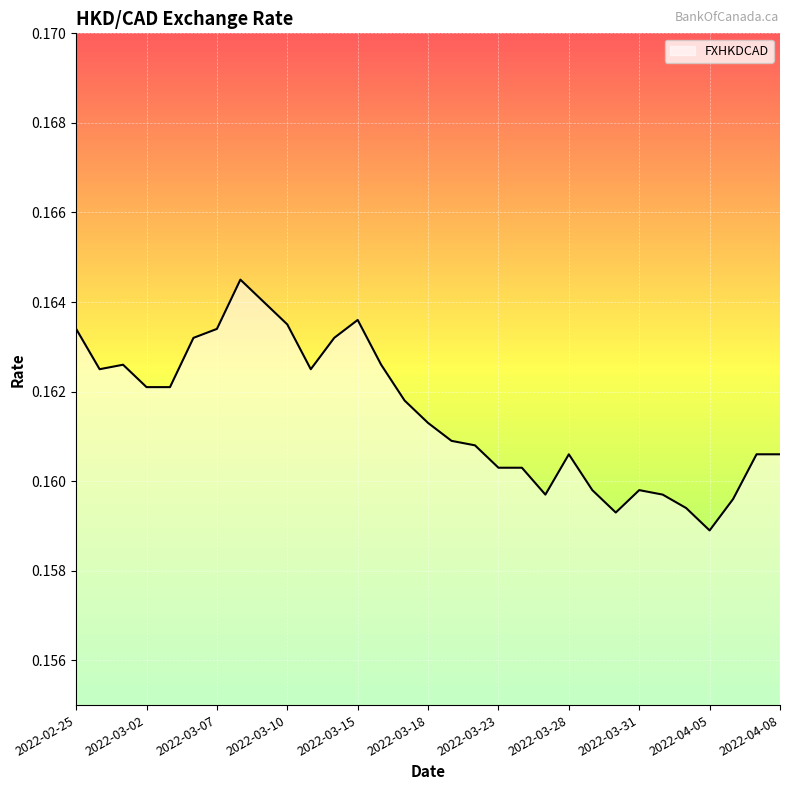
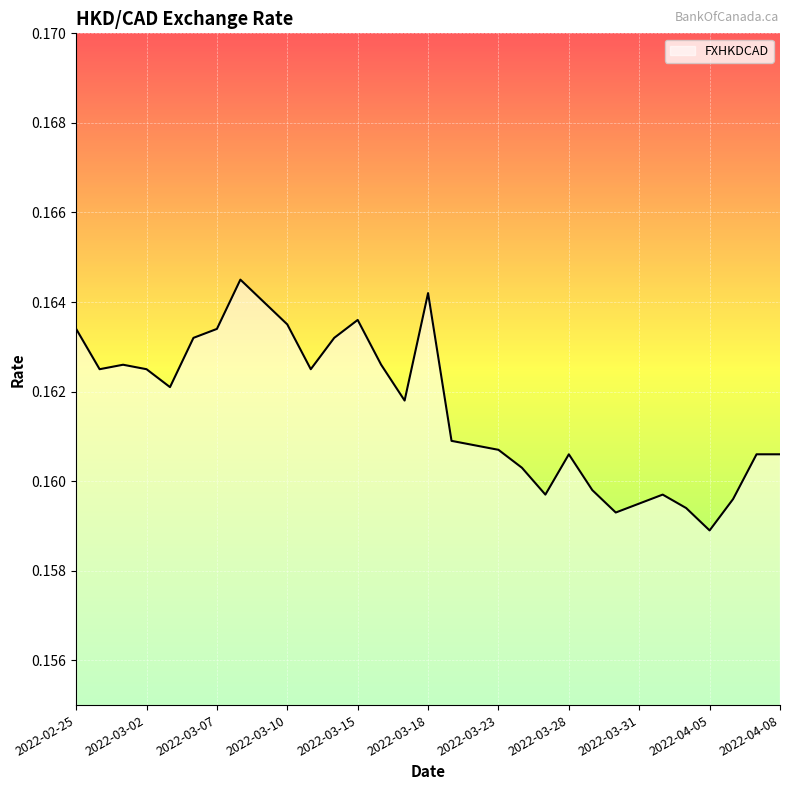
  {
    "2022-02-25": 0.1634,
-   "2022-03-02": 0.1621,
+   "2022-03-02": 0.1625,
    "2022-03-07": 0.1634,
    "2022-03-10": 0.1635,
    "2022-03-15": 0.1636,
-   "2022-03-18": 0.1613,
-   "2022-03-23": 0.1603,
+   "2022-03-18": 0.1642,
+   "2022-03-23": 0.1607,
    "2022-03-28": 0.1606,
-   "2022-03-31": 0.1598,
+   "2022-03-31": 0.1595,
    "2022-04-05": 0.1589,
    "2022-04-08": 0.1606
  }
